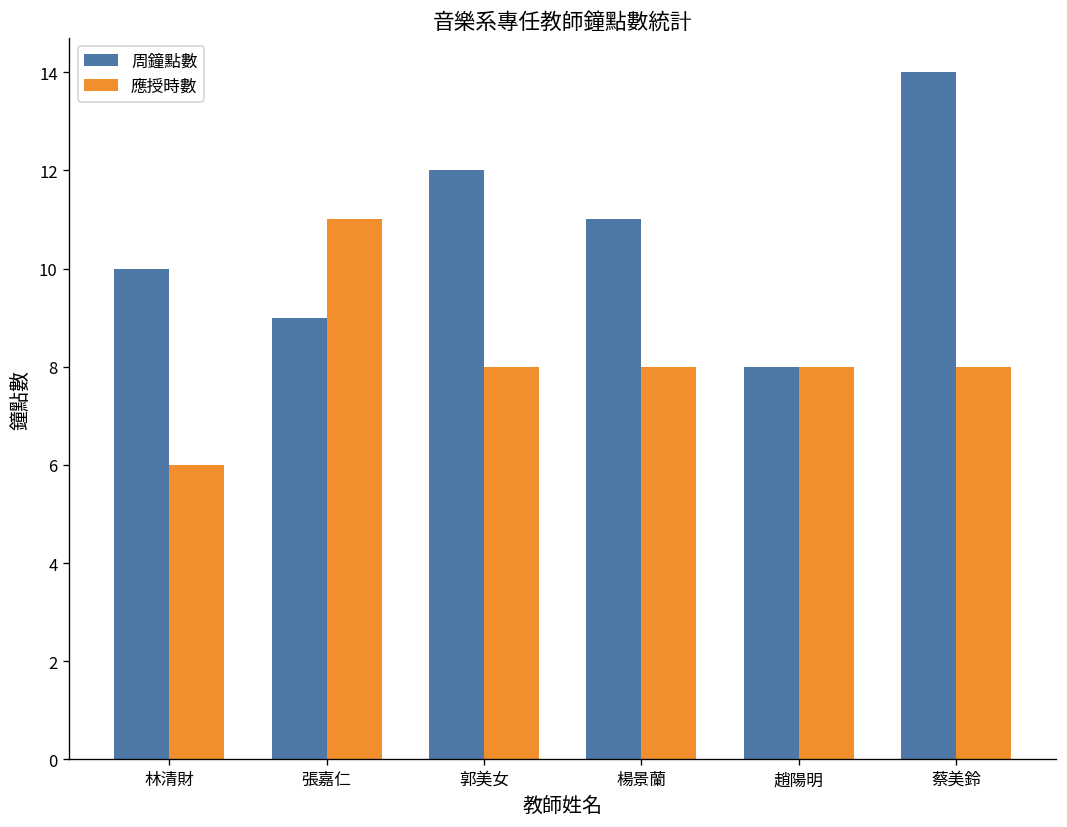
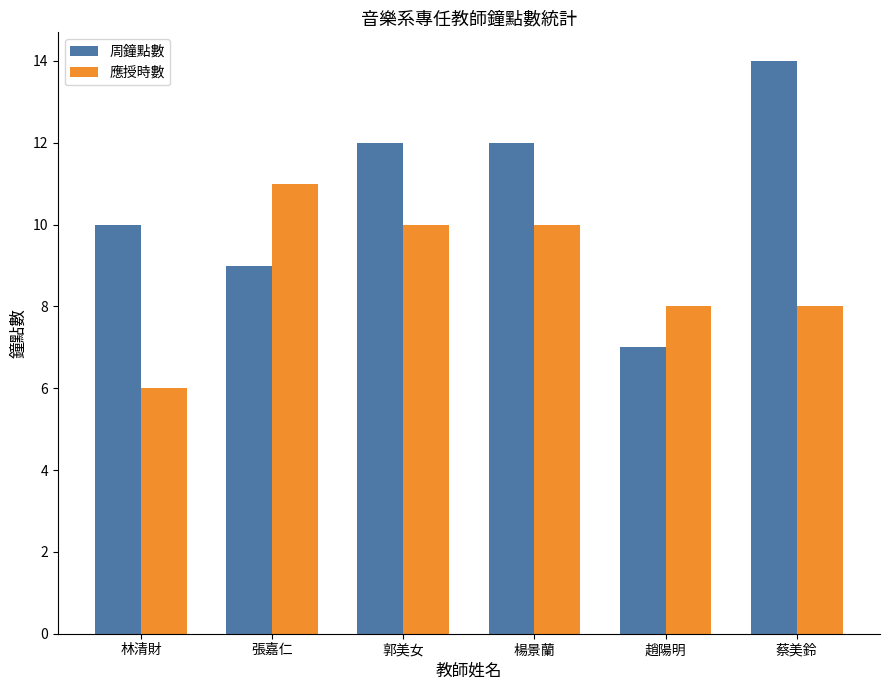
  {
    "周鐘點數": {
      "林清財": 10,
      "張嘉仁": 9,
      "郭美女": 12,
-     "楊景蘭": 11,
-     "趙陽明": 8,
+     "楊景蘭": 12,
+     "趙陽明": 7,
      "蔡美鈴": 14
    },
    "應授時數": {
      "林清財": 6,
      "張嘉仁": 11,
-     "郭美女": 8,
-     "楊景蘭": 8,
+     "郭美女": 10,
+     "楊景蘭": 10,
      "趙陽明": 8,
      "蔡美鈴": 8
    }
  }
